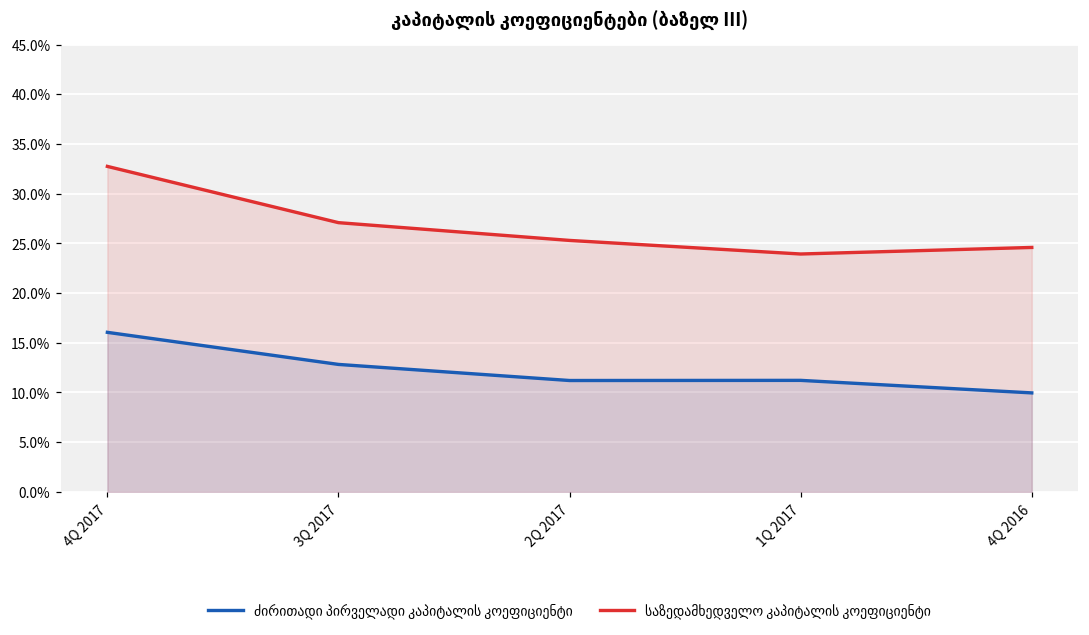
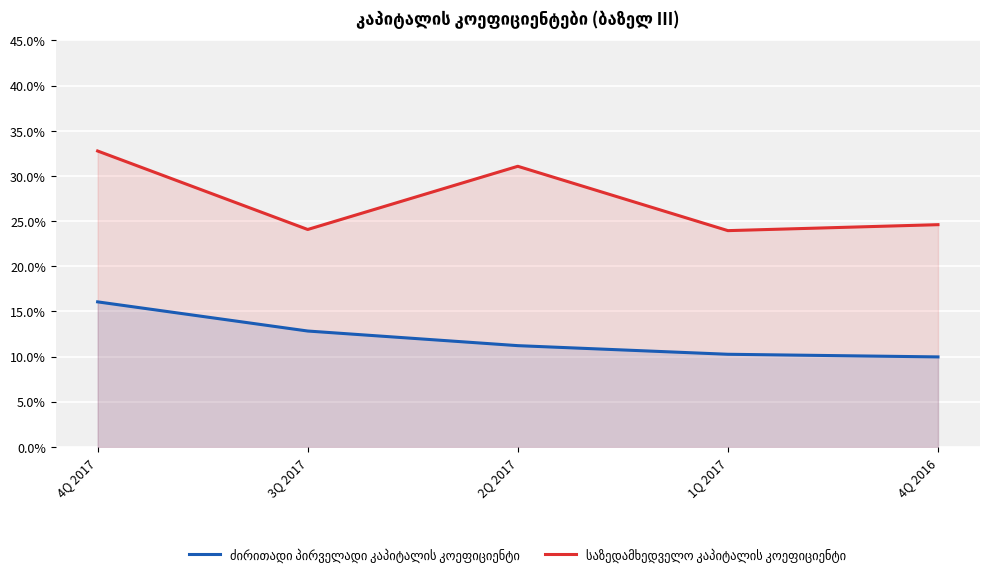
  {
    "ძირითადი პირველადი კაპიტალის კოეფიციენტი": {
      "4Q 2017": "16%",
      "3Q 2017": "13%",
      "2Q 2017": "11%",
-     "1Q 2017": "11%",
+     "1Q 2017": "10%",
      "4Q 2016": "10%"
    },
    "საზედამხედველო კაპიტალის კოეფიციენტი": {
      "4Q 2017": "33%",
-     "3Q 2017": "27%",
-     "2Q 2017": "25%",
+     "3Q 2017": "24%",
+     "2Q 2017": "31%",
      "1Q 2017": "24%",
      "4Q 2016": "25%"
    }
  }
